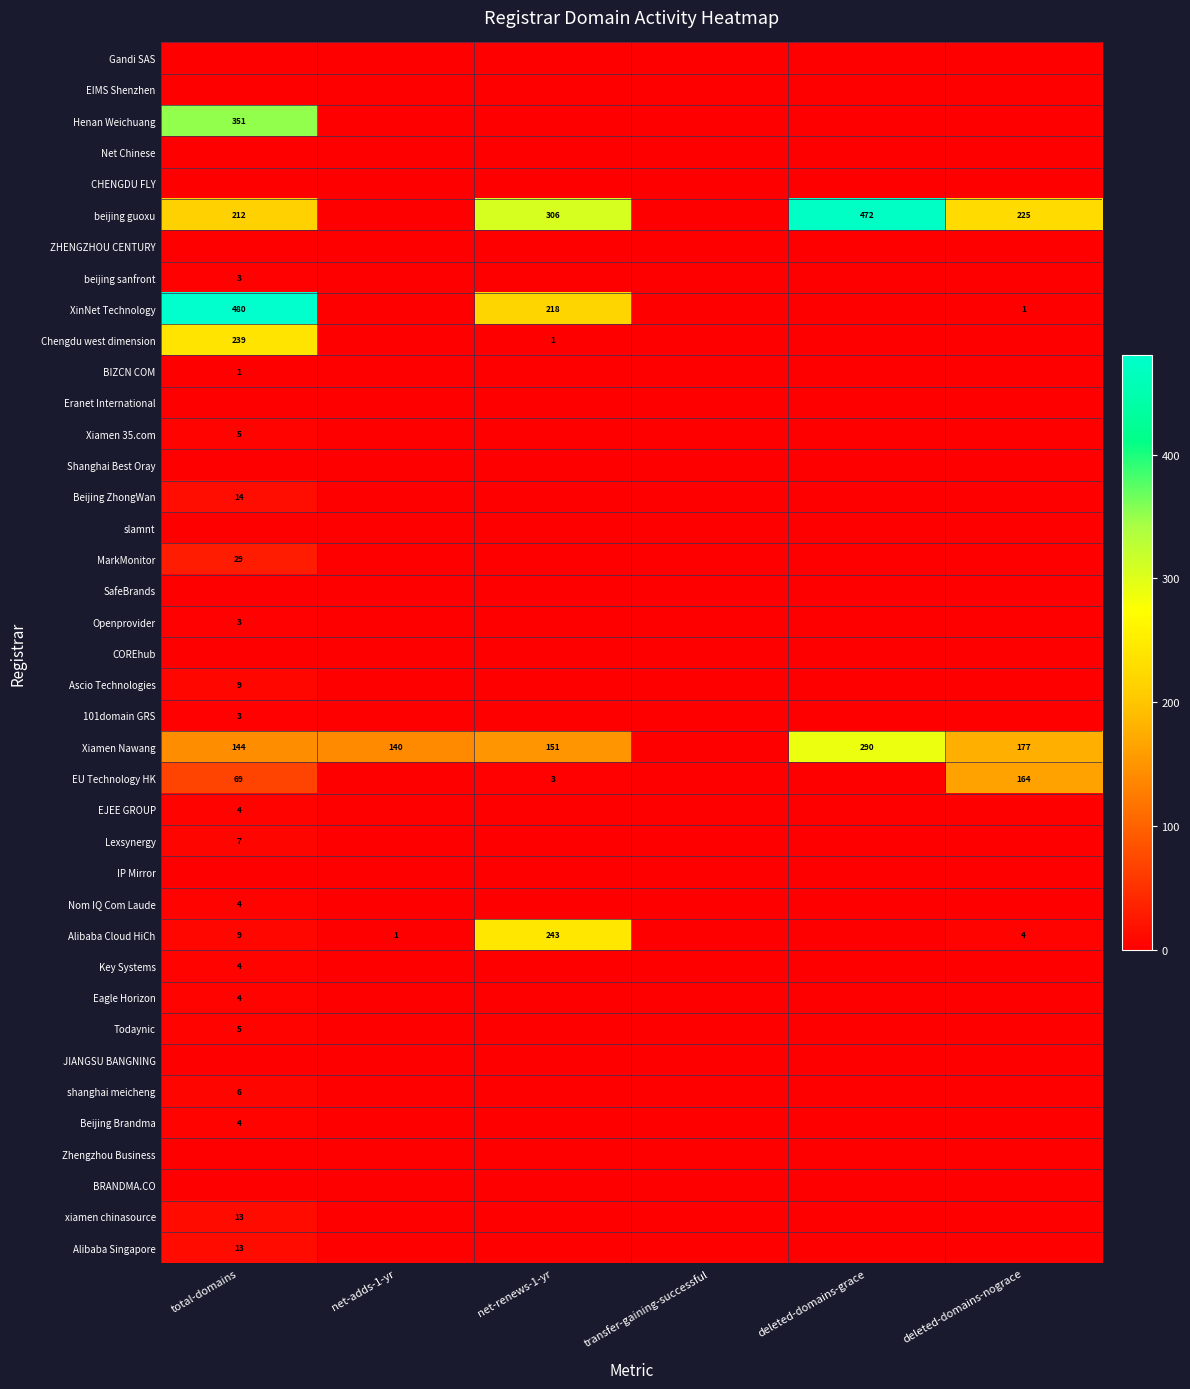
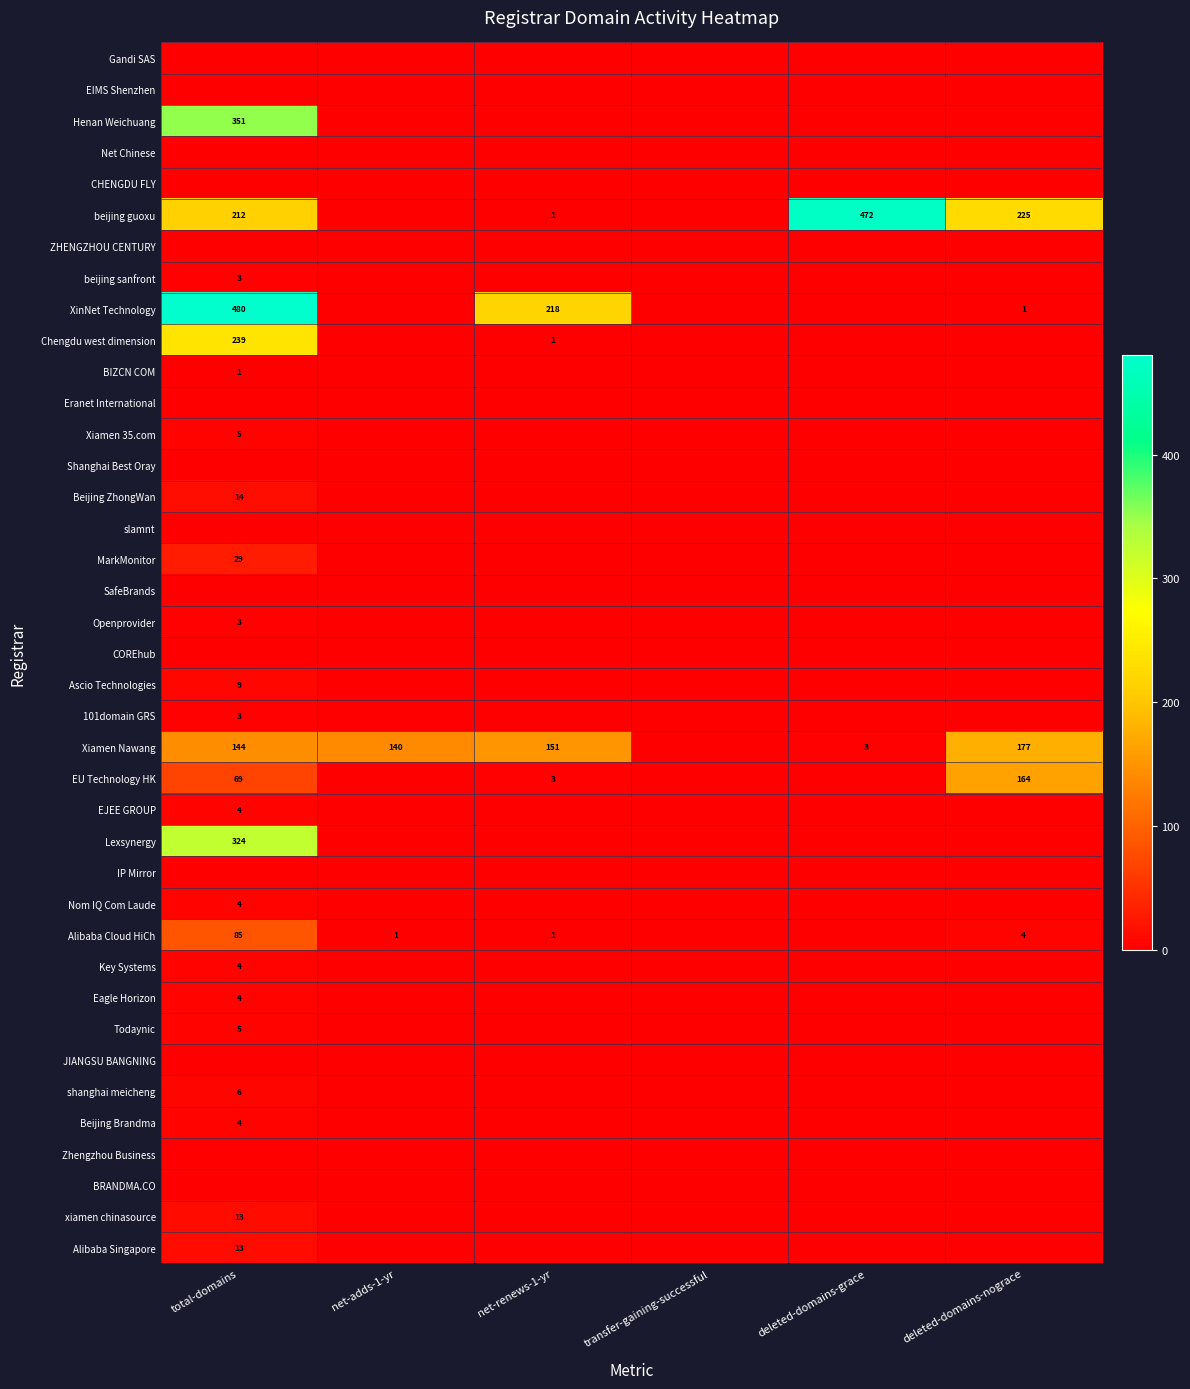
  {
    "Henan Weichuang": {
      "total-domains": 351
    },
    "beijing guoxu": {
      "total-domains": 212,
-     "net-renews-1-yr": 306,
+     "net-renews-1-yr": 1,
      "deleted-domains-grace": 472,
      "deleted-domains-nograce": 225
    },
    "beijing sanfront": {
      "total-domains": 3
    },
    "XinNet Technology": {
      "total-domains": 480,
      "net-renews-1-yr": 218,
      "deleted-domains-nograce": 1
    },
    "Chengdu west dimension": {
      "total-domains": 239,
      "net-renews-1-yr": 1
    },
    "BIZCN COM": {
      "total-domains": 1
    },
    "Xiamen 35.com": {
      "total-domains": 5
    },
    "Beijing ZhongWan": {
      "total-domains": 14
    },
    "MarkMonitor": {
      "total-domains": 29
    },
    "Openprovider": {
      "total-domains": 3
    },
    "Ascio Technologies": {
      "total-domains": 9
    },
    "101domain GRS": {
      "total-domains": 3
    },
    "Xiamen Nawang": {
      "total-domains": 144,
      "net-adds-1-yr": 140,
      "net-renews-1-yr": 151,
-     "deleted-domains-grace": 290,
+     "deleted-domains-grace": 3,
      "deleted-domains-nograce": 177
    },
    "EU Technology HK": {
      "total-domains": 69,
      "net-renews-1-yr": 3,
      "deleted-domains-nograce": 164
    },
    "EJEE GROUP": {
      "total-domains": 4
    },
    "Lexsynergy": {
-     "total-domains": 7
+     "total-domains": 324
    },
    "Nom IQ Com Laude": {
      "total-domains": 4
    },
    "Alibaba Cloud HiCh": {
-     "total-domains": 9,
+     "total-domains": 85,
      "net-adds-1-yr": 1,
-     "net-renews-1-yr": 243,
+     "net-renews-1-yr": 1,
      "deleted-domains-nograce": 4
    },
    "Key Systems": {
      "total-domains": 4
    },
    "Eagle Horizon": {
      "total-domains": 4
    },
    "Todaynic": {
      "total-domains": 5
    },
    "shanghai meicheng": {
      "total-domains": 6
    },
    "Beijing Brandma": {
      "total-domains": 4
    },
    "xiamen chinasource": {
      "total-domains": 13
    },
    "Alibaba Singapore": {
      "total-domains": 13
    }
  }
